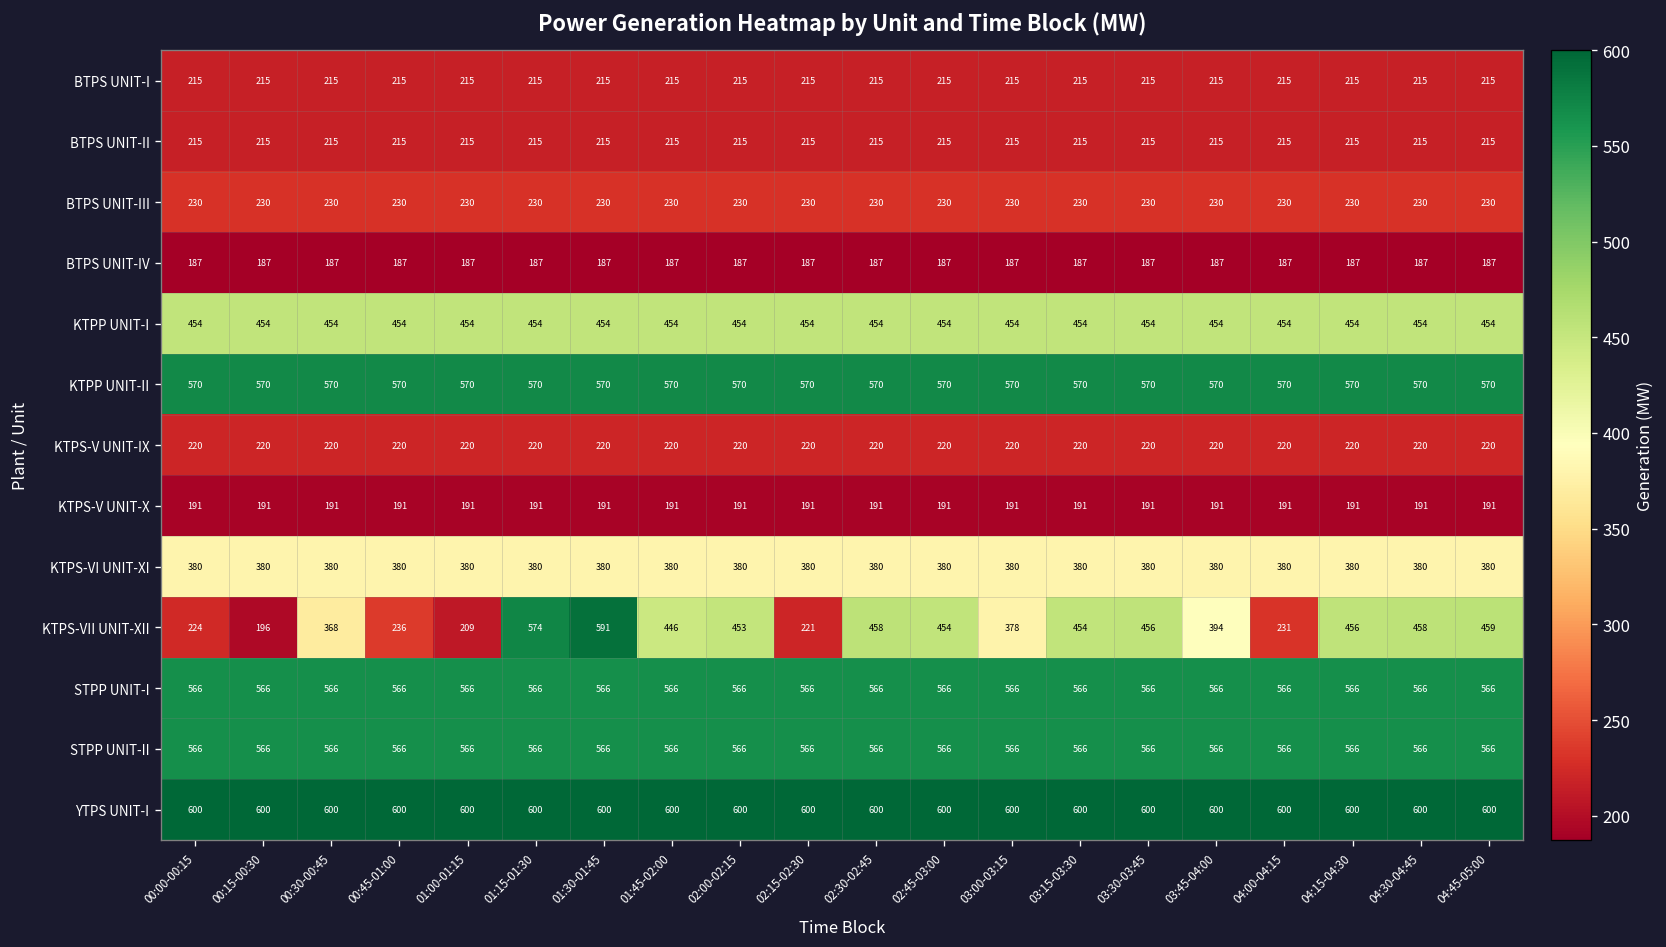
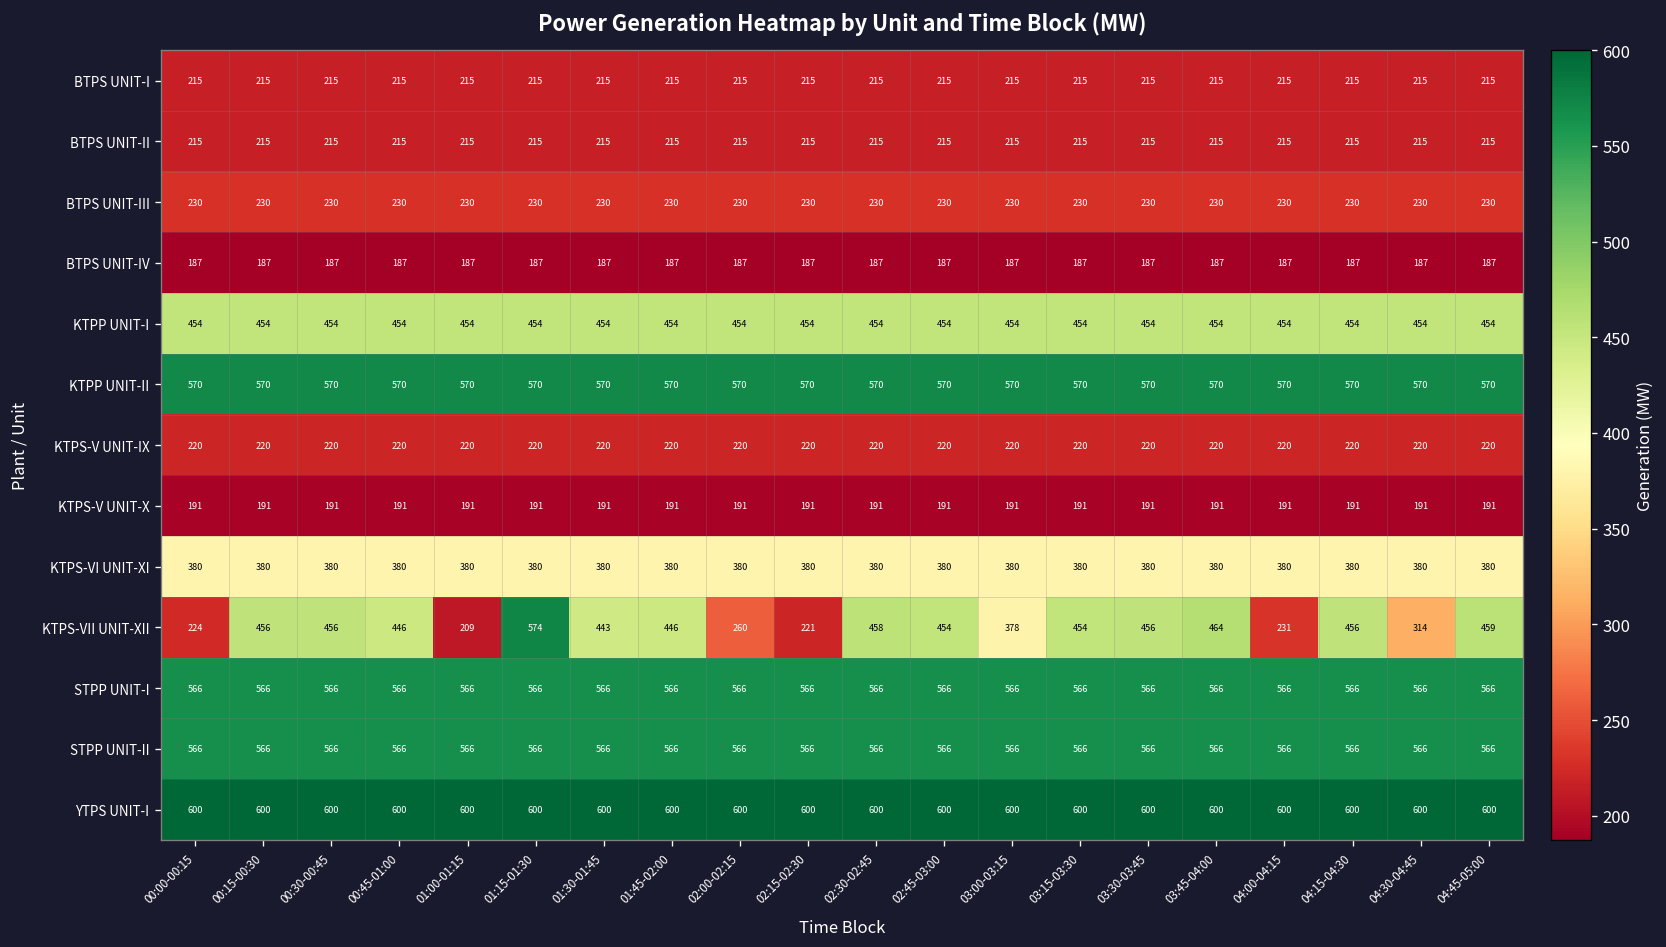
  {
    "KTPS-VII UNIT-XII": {
      "00:00-00:15": 224,
-     "00:15-00:30": 196,
-     "00:30-00:45": 368,
-     "00:45-01:00": 236,
+     "00:15-00:30": 456,
+     "00:30-00:45": 456,
+     "00:45-01:00": 446,
      "01:00-01:15": 209,
      "01:15-01:30": 574,
-     "01:30-01:45": 591,
+     "01:30-01:45": 443,
      "01:45-02:00": 446,
-     "02:00-02:15": 453,
+     "02:00-02:15": 260,
      "02:15-02:30": 221,
      "02:30-02:45": 458,
      "02:45-03:00": 454,
      "03:00-03:15": 378,
      "03:15-03:30": 454,
      "03:30-03:45": 456,
-     "03:45-04:00": 394,
+     "03:45-04:00": 464,
      "04:00-04:15": 231,
      "04:15-04:30": 456,
-     "04:30-04:45": 458,
+     "04:30-04:45": 314,
      "04:45-05:00": 459
    }
  }
